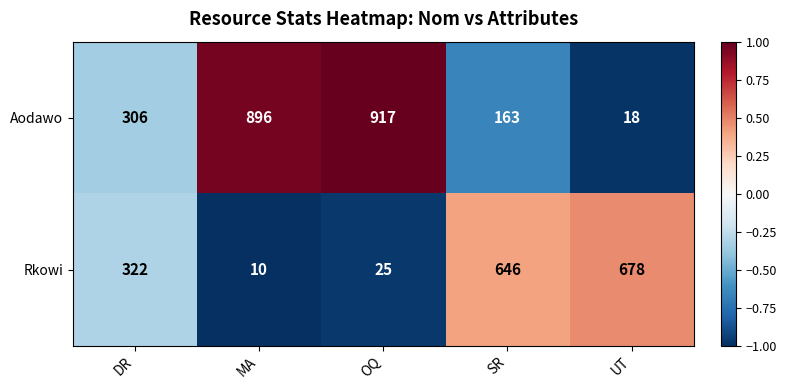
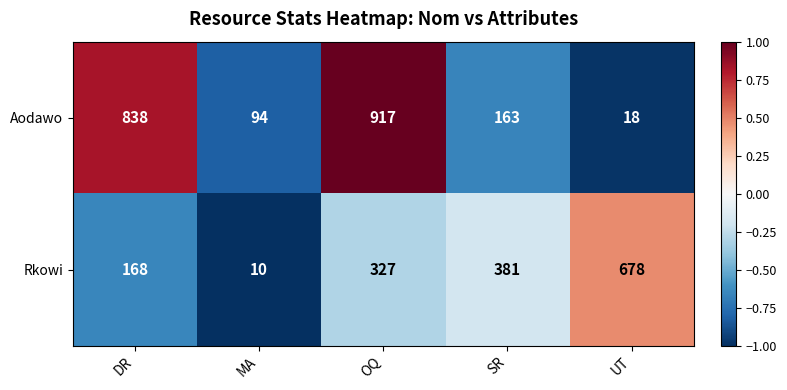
  {
    "Aodawo": {
-     "DR": 306,
-     "MA": 896,
+     "DR": 838,
+     "MA": 94,
      "OQ": 917,
      "SR": 163,
      "UT": 18
    },
    "Rkowi": {
-     "DR": 322,
+     "DR": 168,
      "MA": 10,
-     "OQ": 25,
-     "SR": 646,
+     "OQ": 327,
+     "SR": 381,
      "UT": 678
    }
  }
